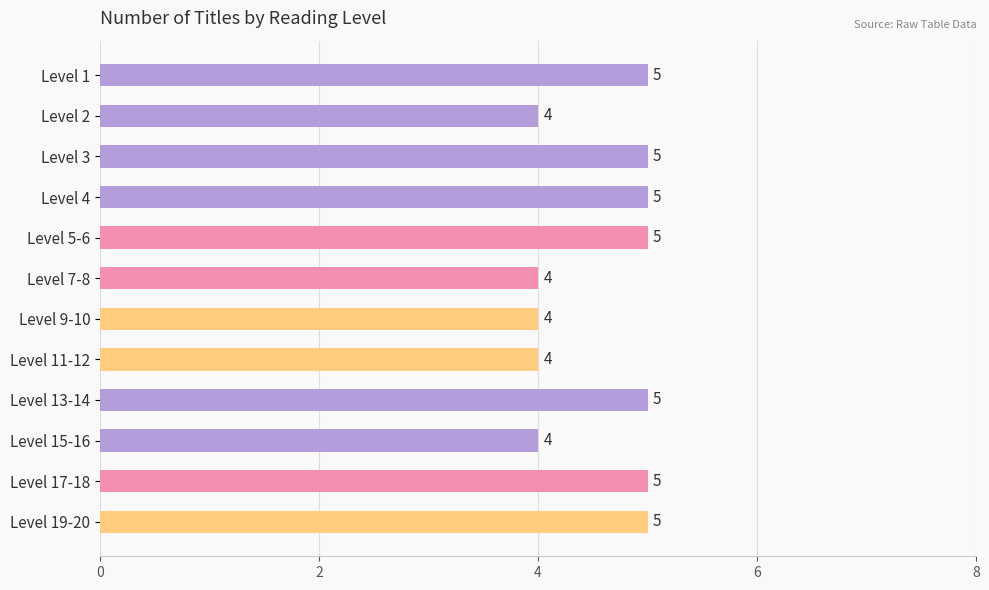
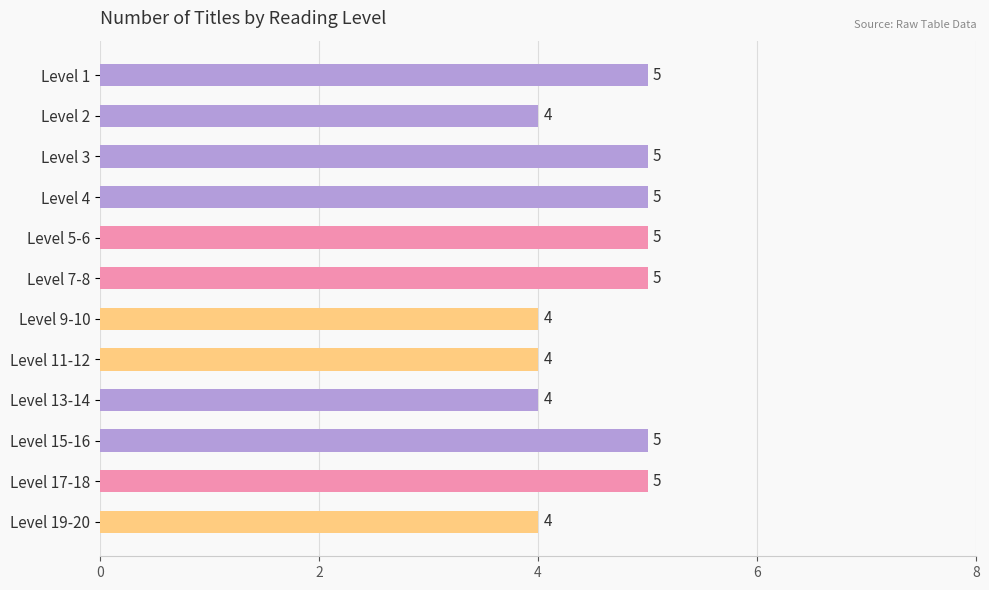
  {
    "Level 1": 5,
    "Level 2": 4,
    "Level 3": 5,
    "Level 4": 5,
    "Level 5-6": 5,
-   "Level 7-8": 4,
+   "Level 7-8": 5,
    "Level 9-10": 4,
    "Level 11-12": 4,
-   "Level 13-14": 5,
-   "Level 15-16": 4,
+   "Level 13-14": 4,
+   "Level 15-16": 5,
    "Level 17-18": 5,
-   "Level 19-20": 5
+   "Level 19-20": 4
  }
